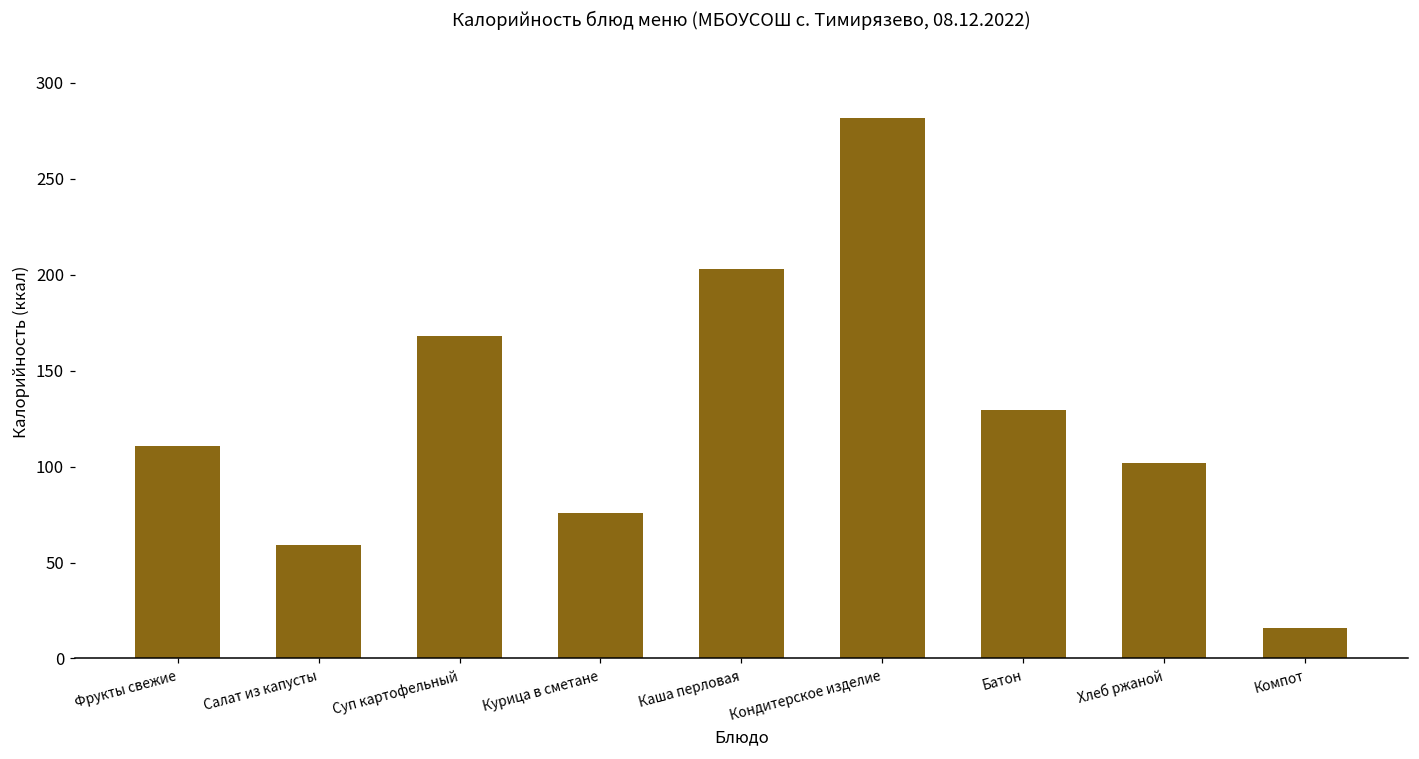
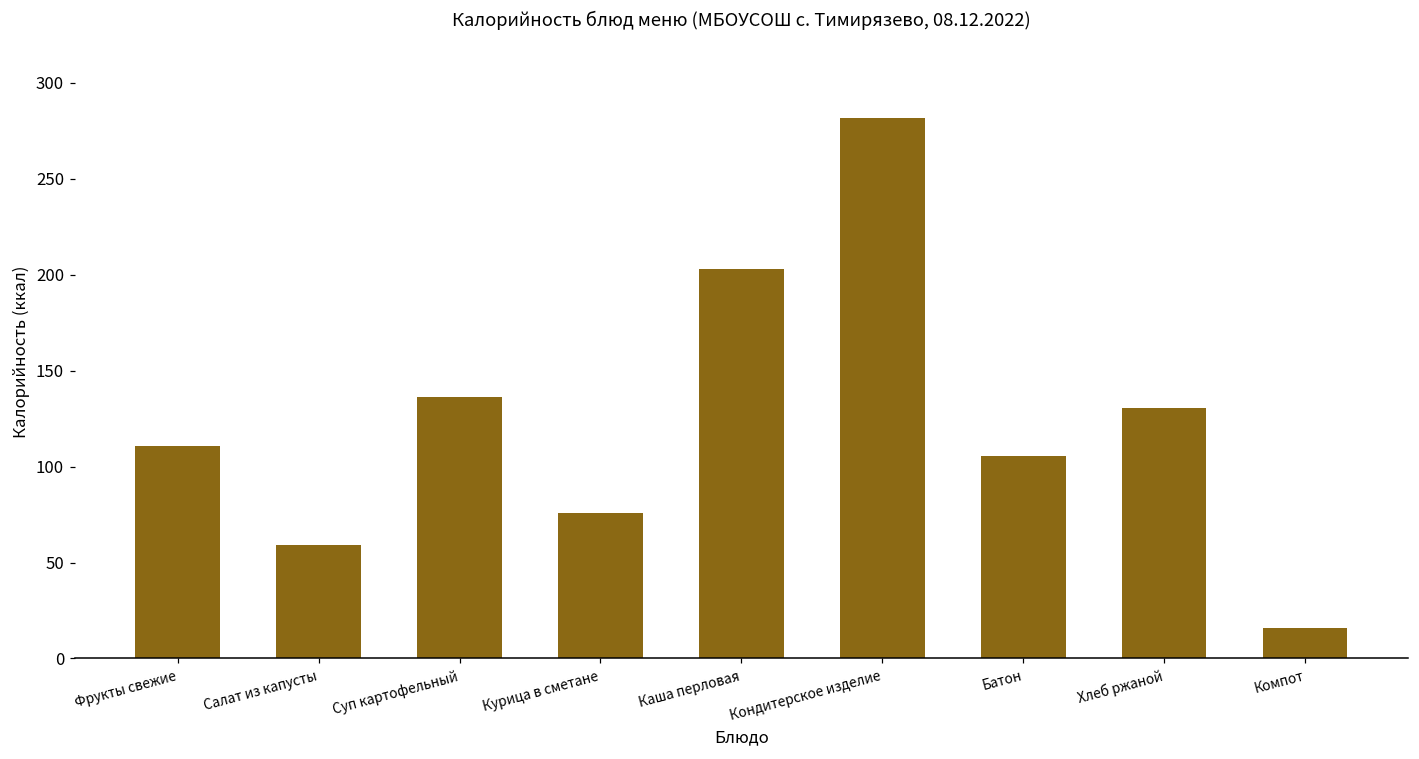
  {
    "Фрукты свежие": 111,
    "Салат из капусты": 59,
-   "Суп картофельный": 168,
+   "Суп картофельный": 136,
    "Курица в сметане": 76,
    "Каша перловая": 203,
    "Кондитерское изделие": 282,
-   "Батон": 130,
-   "Хлеб ржаной": 102,
+   "Батон": 105,
+   "Хлеб ржаной": 131,
    "Компот": 16
  }
